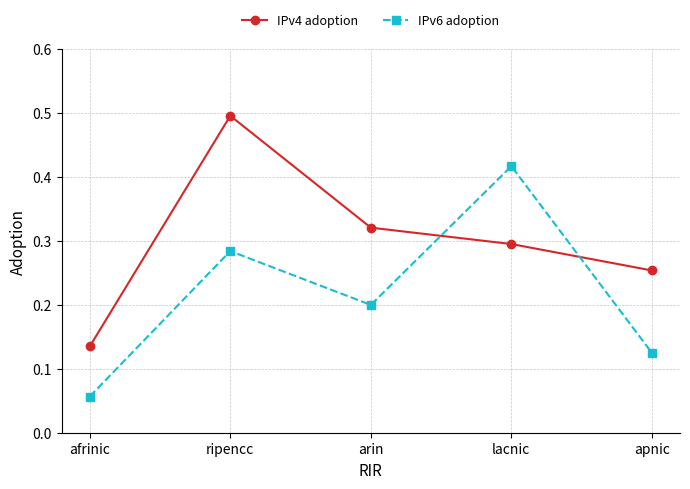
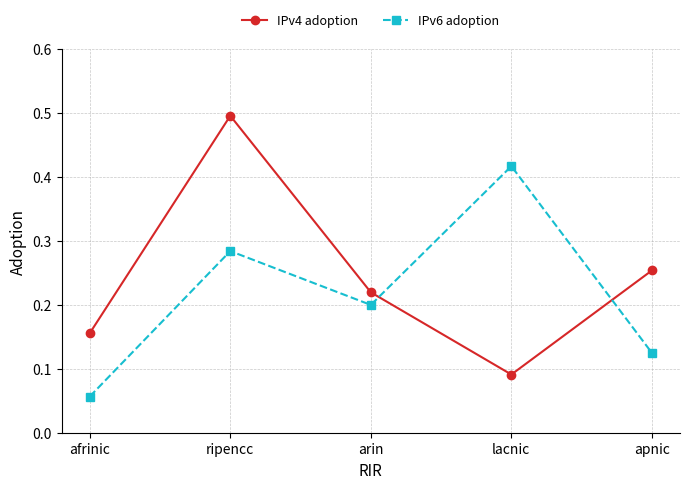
  {
    "IPv4 adoption": {
-     "afrinic": 0.13,
+     "afrinic": 0.16,
      "ripencc": 0.50,
-     "arin": 0.32,
-     "lacnic": 0.30,
+     "arin": 0.22,
+     "lacnic": 0.09,
      "apnic": 0.25
    },
    "IPv6 adoption": {
      "afrinic": 0.06,
      "ripencc": 0.28,
      "arin": 0.20,
      "lacnic": 0.42,
      "apnic": 0.12
    }
  }
